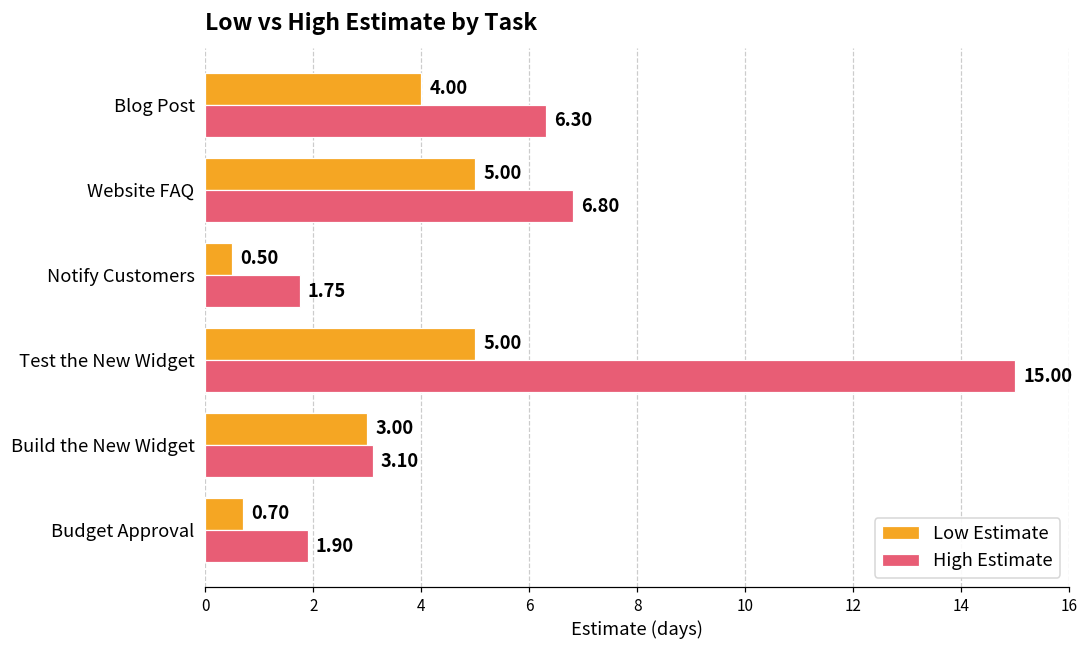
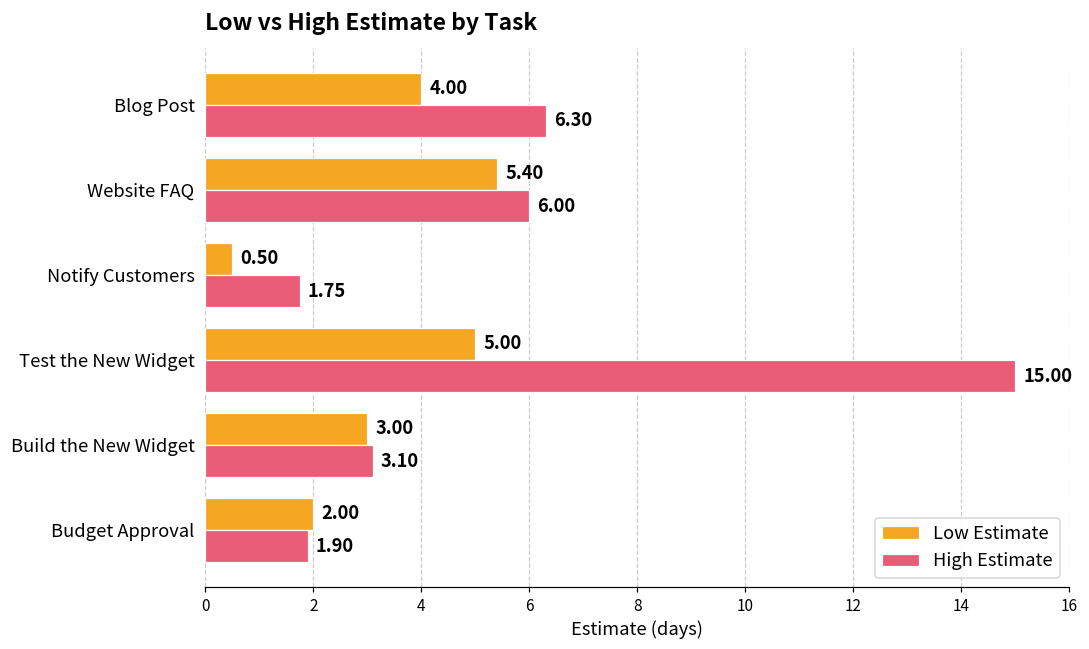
  {
    "Low Estimate": {
      "Blog Post": 4.00,
-     "Website FAQ": 5.00,
+     "Website FAQ": 5.40,
      "Notify Customers": 0.50,
      "Test the New Widget": 5.00,
      "Build the New Widget": 3.00,
-     "Budget Approval": 0.70
+     "Budget Approval": 2.00
    },
    "High Estimate": {
      "Blog Post": 6.30,
-     "Website FAQ": 6.80,
+     "Website FAQ": 6.00,
      "Notify Customers": 1.75,
      "Test the New Widget": 15.00,
      "Build the New Widget": 3.10,
      "Budget Approval": 1.90
    }
  }
